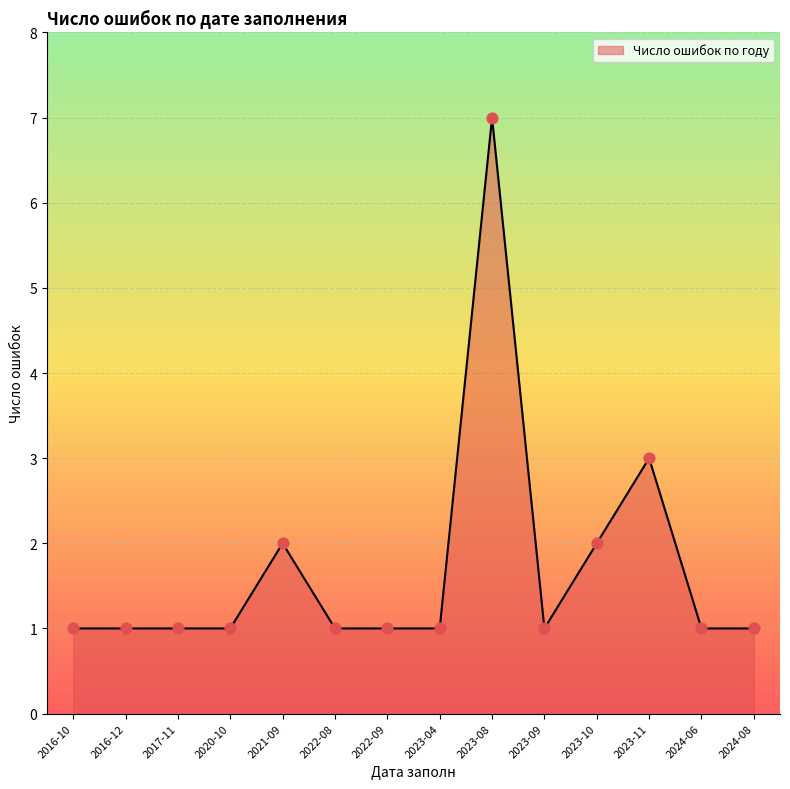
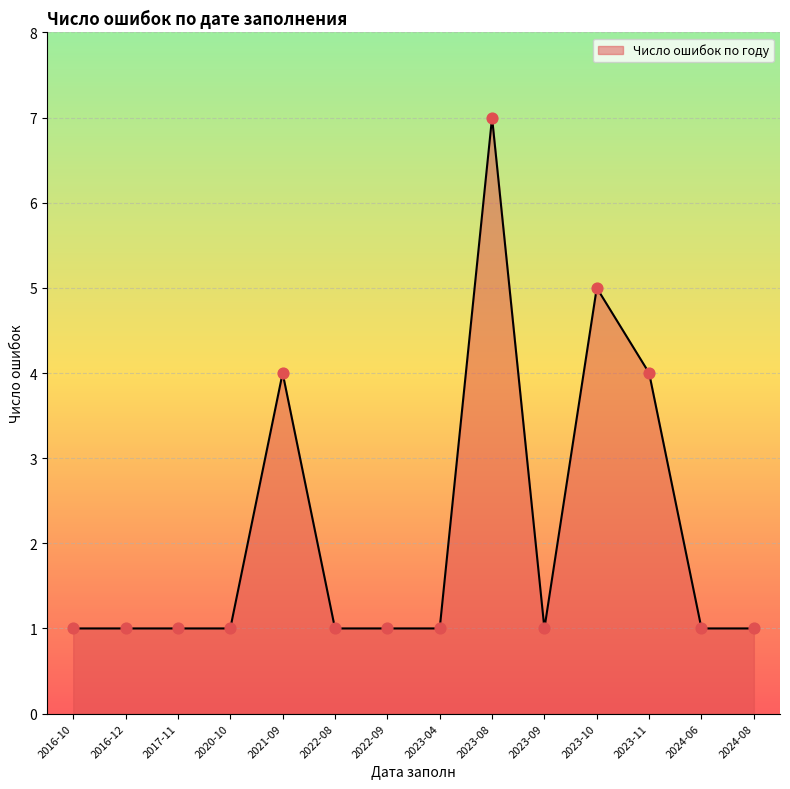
  {
    "2016-10": 1,
    "2016-12": 1,
    "2017-11": 1,
    "2020-10": 1,
-   "2021-09": 2,
+   "2021-09": 4,
    "2022-08": 1,
    "2022-09": 1,
    "2023-04": 1,
    "2023-08": 7,
    "2023-09": 1,
-   "2023-10": 2,
-   "2023-11": 3,
+   "2023-10": 5,
+   "2023-11": 4,
    "2024-06": 1,
    "2024-08": 1
  }
